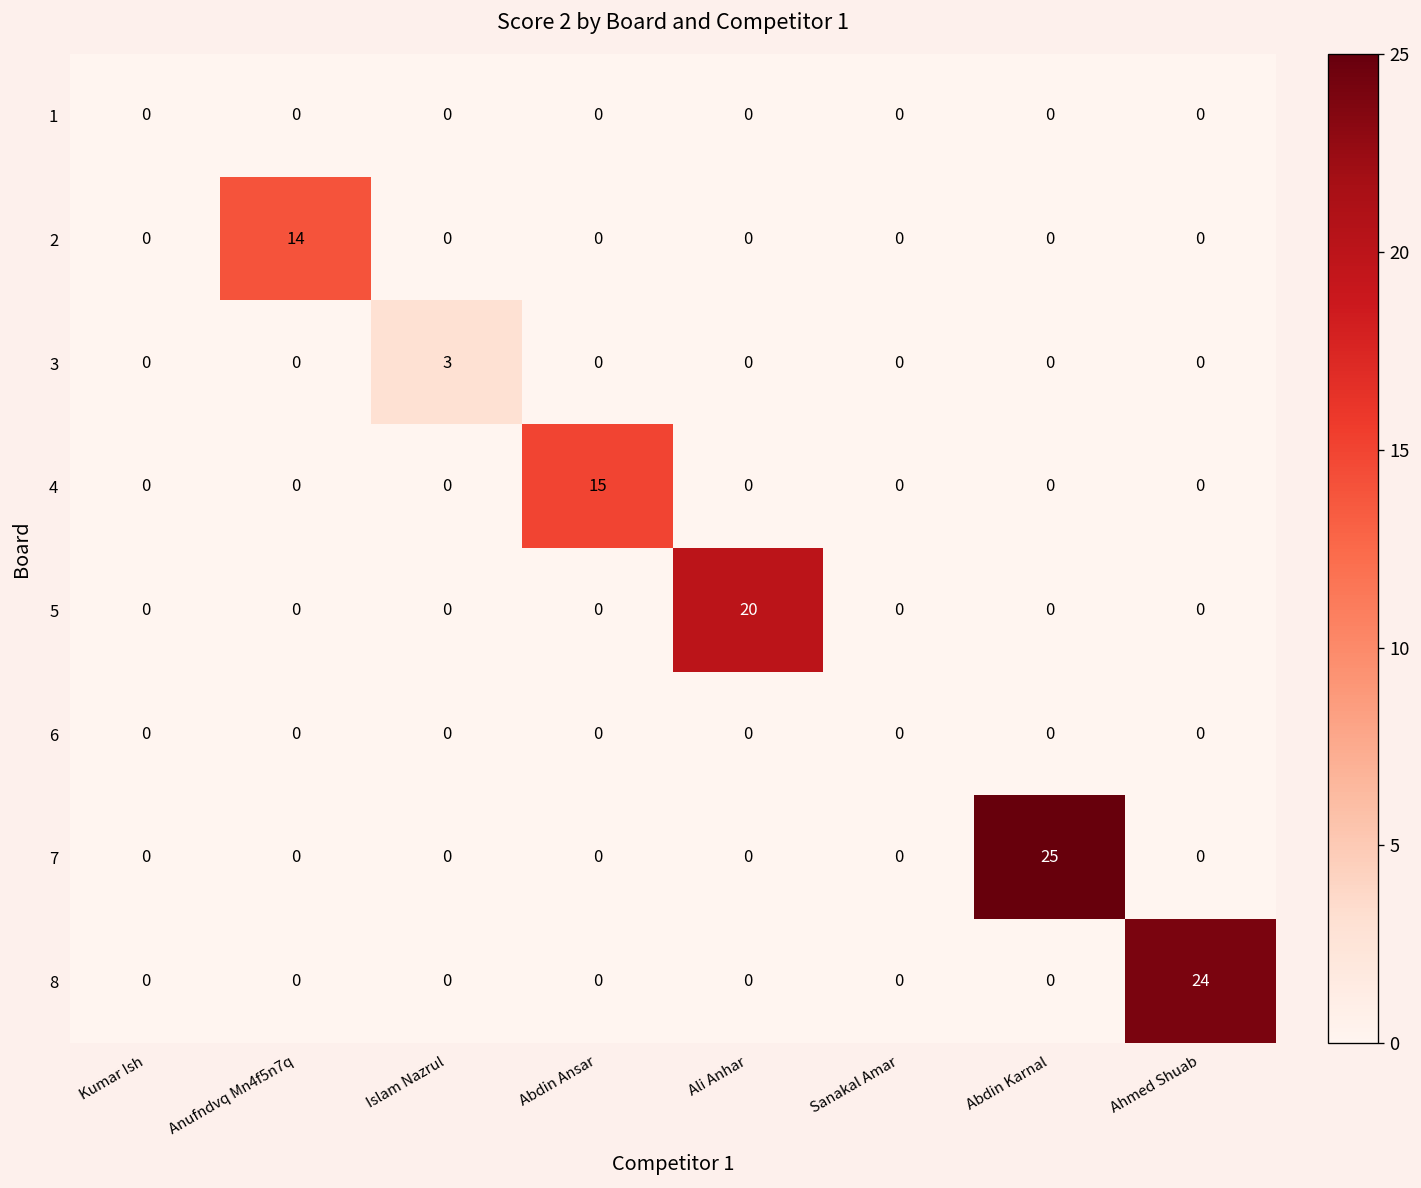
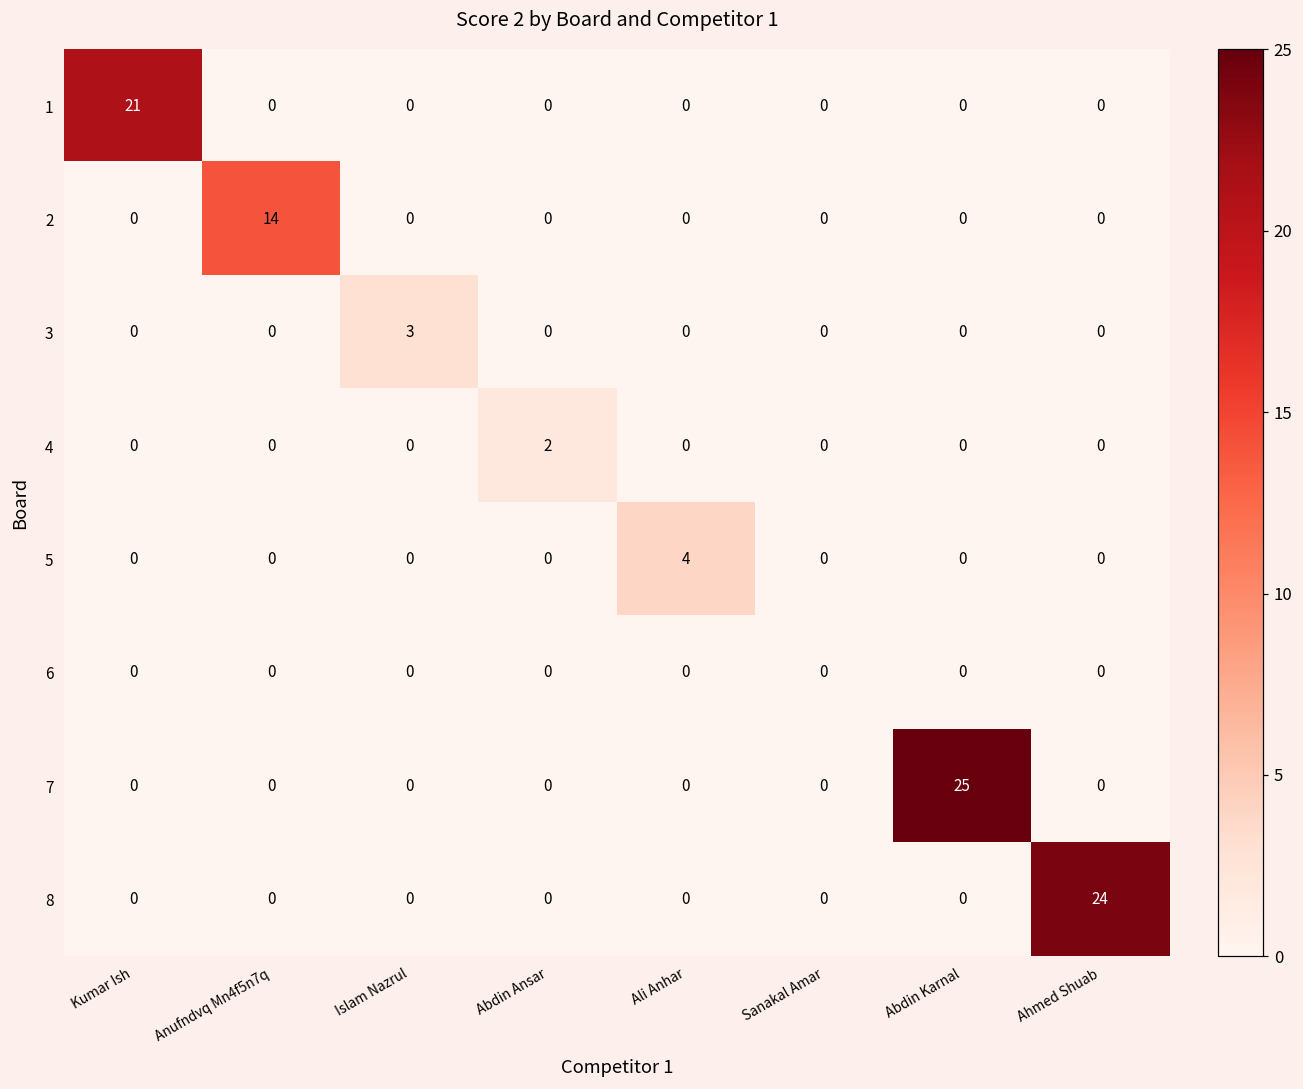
  {
    "1": {
-     "Kumar Ish": 0,
+     "Kumar Ish": 21,
      "Anufndvq Mn4f5n7q": 0,
      "Islam Nazrul": 0,
      "Abdin Ansar": 0,
      "Ali Anhar": 0,
      "Sanakal Amar": 0,
      "Abdin Karnal": 0,
      "Ahmed Shuab": 0
    },
    "2": {
      "Kumar Ish": 0,
      "Anufndvq Mn4f5n7q": 14,
      "Islam Nazrul": 0,
      "Abdin Ansar": 0,
      "Ali Anhar": 0,
      "Sanakal Amar": 0,
      "Abdin Karnal": 0,
      "Ahmed Shuab": 0
    },
    "3": {
      "Kumar Ish": 0,
      "Anufndvq Mn4f5n7q": 0,
      "Islam Nazrul": 3,
      "Abdin Ansar": 0,
      "Ali Anhar": 0,
      "Sanakal Amar": 0,
      "Abdin Karnal": 0,
      "Ahmed Shuab": 0
    },
    "4": {
      "Kumar Ish": 0,
      "Anufndvq Mn4f5n7q": 0,
      "Islam Nazrul": 0,
-     "Abdin Ansar": 15,
+     "Abdin Ansar": 2,
      "Ali Anhar": 0,
      "Sanakal Amar": 0,
      "Abdin Karnal": 0,
      "Ahmed Shuab": 0
    },
    "5": {
      "Kumar Ish": 0,
      "Anufndvq Mn4f5n7q": 0,
      "Islam Nazrul": 0,
      "Abdin Ansar": 0,
-     "Ali Anhar": 20,
+     "Ali Anhar": 4,
      "Sanakal Amar": 0,
      "Abdin Karnal": 0,
      "Ahmed Shuab": 0
    },
    "6": {
      "Kumar Ish": 0,
      "Anufndvq Mn4f5n7q": 0,
      "Islam Nazrul": 0,
      "Abdin Ansar": 0,
      "Ali Anhar": 0,
      "Sanakal Amar": 0,
      "Abdin Karnal": 0,
      "Ahmed Shuab": 0
    },
    "7": {
      "Kumar Ish": 0,
      "Anufndvq Mn4f5n7q": 0,
      "Islam Nazrul": 0,
      "Abdin Ansar": 0,
      "Ali Anhar": 0,
      "Sanakal Amar": 0,
      "Abdin Karnal": 25,
      "Ahmed Shuab": 0
    },
    "8": {
      "Kumar Ish": 0,
      "Anufndvq Mn4f5n7q": 0,
      "Islam Nazrul": 0,
      "Abdin Ansar": 0,
      "Ali Anhar": 0,
      "Sanakal Amar": 0,
      "Abdin Karnal": 0,
      "Ahmed Shuab": 24
    }
  }
